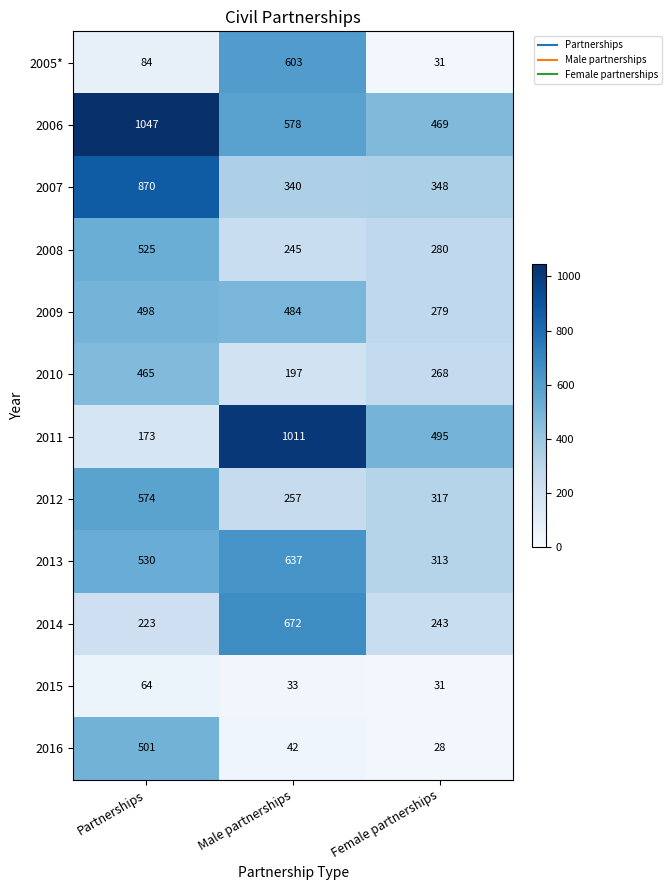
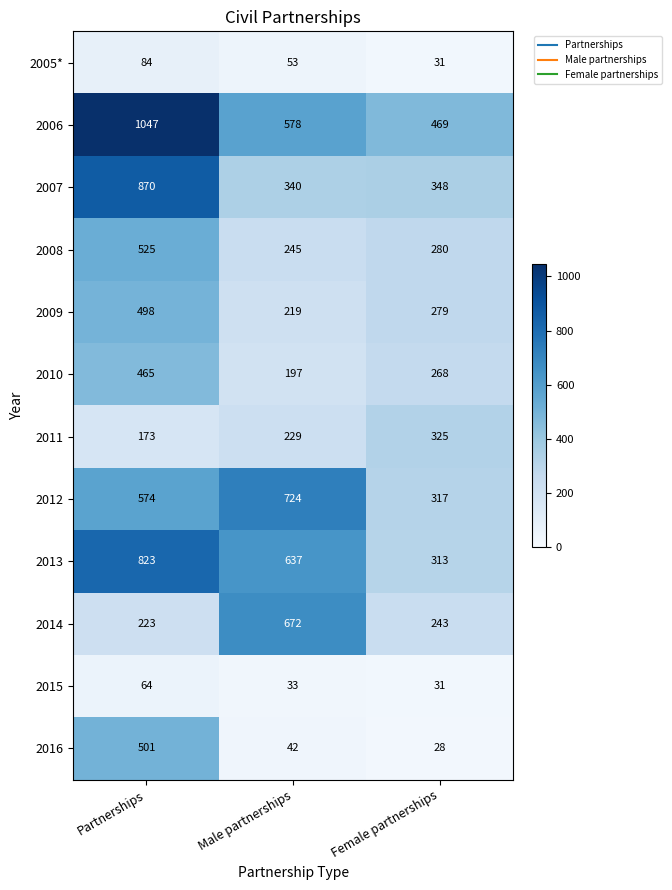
  {
    "2005*": {
      "Partnerships": 84,
-     "Male partnerships": 603,
+     "Male partnerships": 53,
      "Female partnerships": 31
    },
    "2006": {
      "Partnerships": 1047,
      "Male partnerships": 578,
      "Female partnerships": 469
    },
    "2007": {
      "Partnerships": 870,
      "Male partnerships": 340,
      "Female partnerships": 348
    },
    "2008": {
      "Partnerships": 525,
      "Male partnerships": 245,
      "Female partnerships": 280
    },
    "2009": {
      "Partnerships": 498,
-     "Male partnerships": 484,
+     "Male partnerships": 219,
      "Female partnerships": 279
    },
    "2010": {
      "Partnerships": 465,
      "Male partnerships": 197,
      "Female partnerships": 268
    },
    "2011": {
      "Partnerships": 173,
-     "Male partnerships": 1011,
-     "Female partnerships": 495
+     "Male partnerships": 229,
+     "Female partnerships": 325
    },
    "2012": {
      "Partnerships": 574,
-     "Male partnerships": 257,
+     "Male partnerships": 724,
      "Female partnerships": 317
    },
    "2013": {
-     "Partnerships": 530,
+     "Partnerships": 823,
      "Male partnerships": 637,
      "Female partnerships": 313
    },
    "2014": {
      "Partnerships": 223,
      "Male partnerships": 672,
      "Female partnerships": 243
    },
    "2015": {
      "Partnerships": 64,
      "Male partnerships": 33,
      "Female partnerships": 31
    },
    "2016": {
      "Partnerships": 501,
      "Male partnerships": 42,
      "Female partnerships": 28
    }
  }
